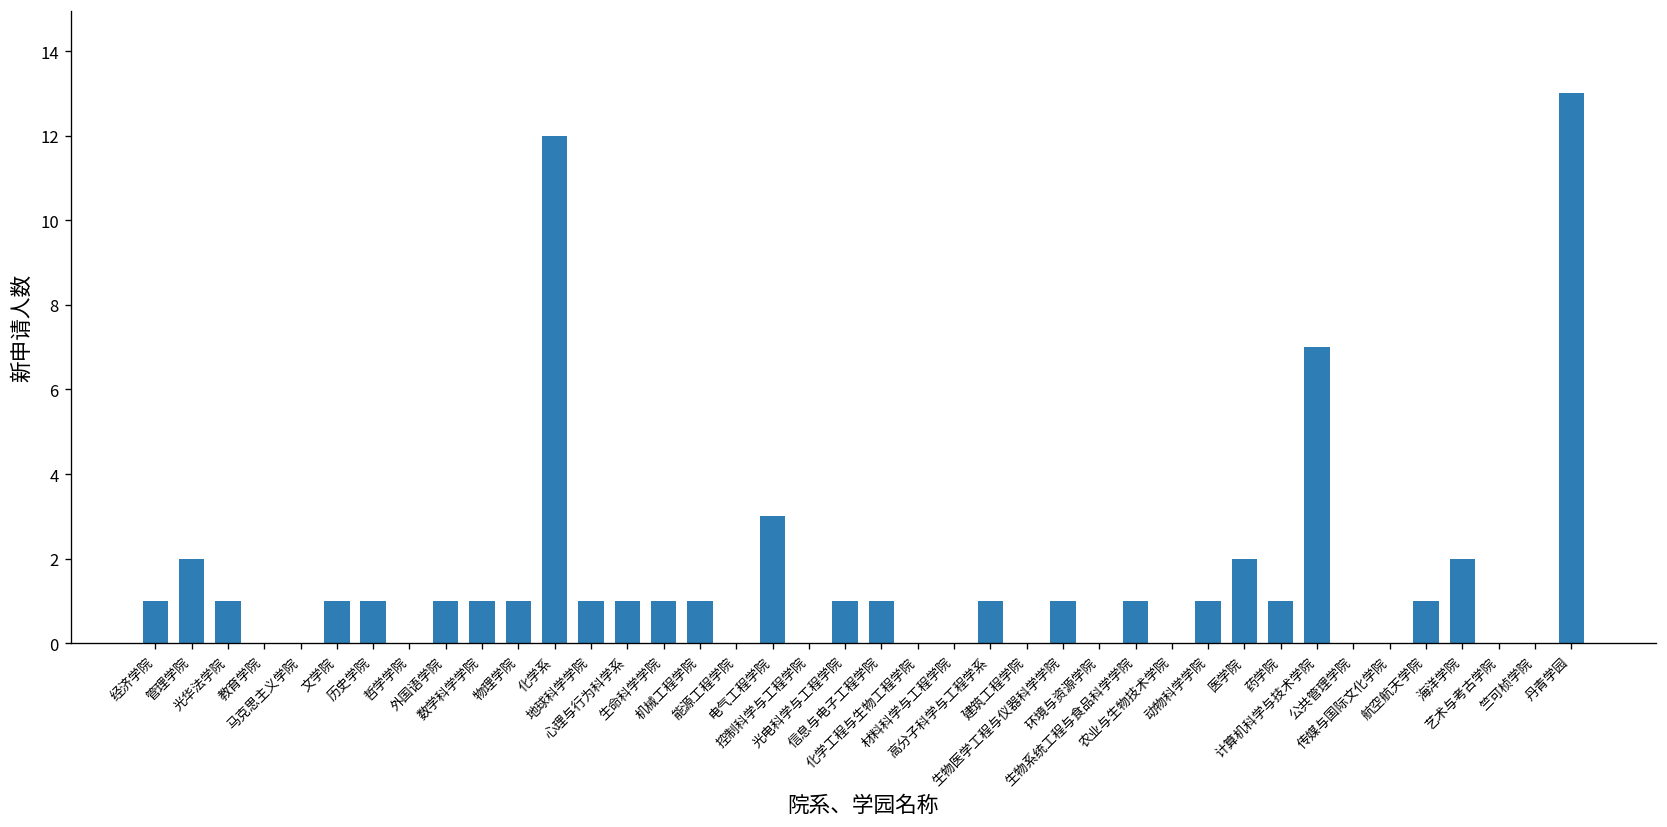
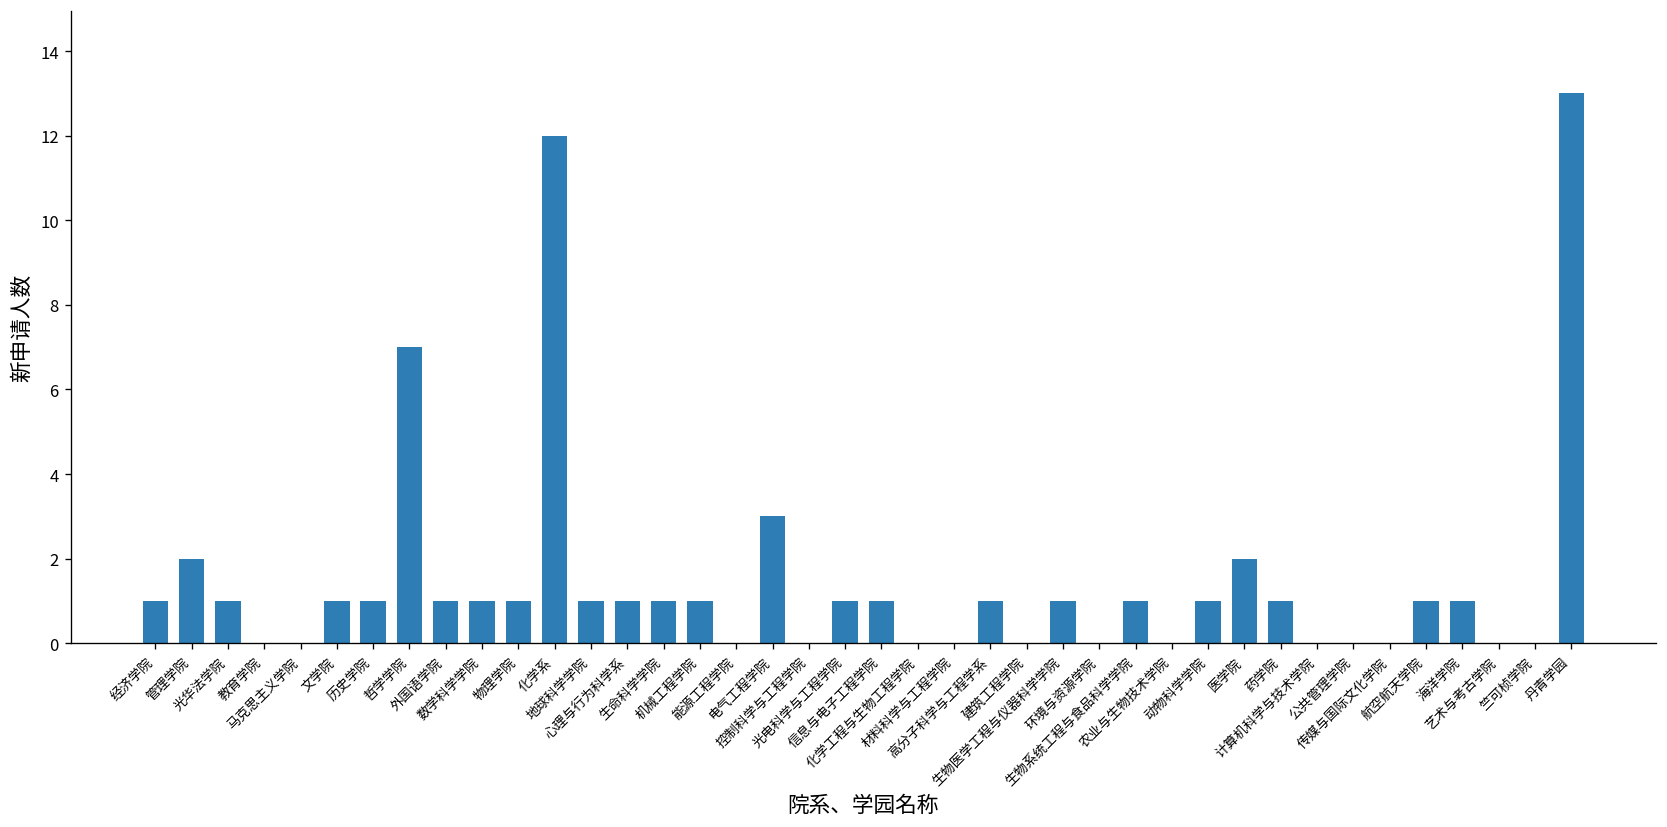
  {
    "经济学院": 1,
    "管理学院": 2,
    "光华法学院": 1,
    "教育学院": 0,
    "马克思主义学院": 0,
    "文学院": 1,
    "历史学院": 1,
-   "哲学学院": 0,
+   "哲学学院": 7,
    "外国语学院": 1,
    "数学科学学院": 1,
    "物理学院": 1,
    "化学系": 12,
    "地球科学学院": 1,
    "心理与行为科学系": 1,
    "生命科学学院": 1,
    "机械工程学院": 1,
    "能源工程学院": 0,
    "电气工程学院": 3,
    "控制科学与工程学院": 0,
    "光电科学与工程学院": 1,
    "信息与电子工程学院": 1,
    "化学工程与生物工程学院": 0,
    "材料科学与工程学院": 0,
    "高分子科学与工程学系": 1,
    "建筑工程学院": 0,
    "生物医学工程与仪器科学学院": 1,
    "环境与资源学院": 0,
    "生物系统工程与食品科学学院": 1,
    "农业与生物技术学院": 0,
    "动物科学学院": 1,
    "医学院": 2,
    "药学院": 1,
-   "计算机科学与技术学院": 7,
+   "计算机科学与技术学院": 0,
    "公共管理学院": 0,
    "传媒与国际文化学院": 0,
    "航空航天学院": 1,
-   "海洋学院": 2,
+   "海洋学院": 1,
    "艺术与考古学院": 0,
    "竺可桢学院": 0,
    "丹青学园": 13
  }
